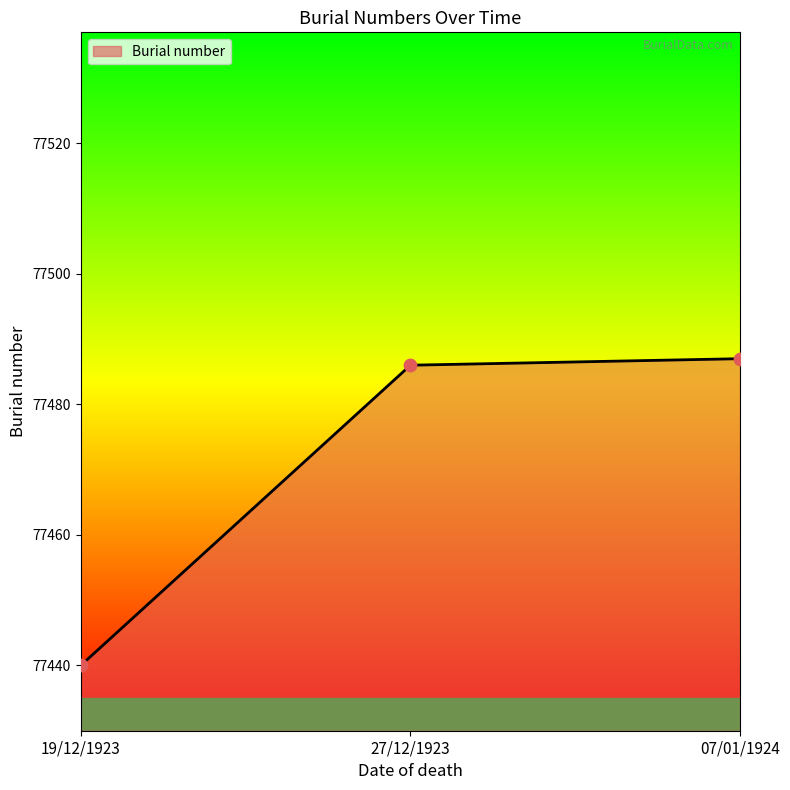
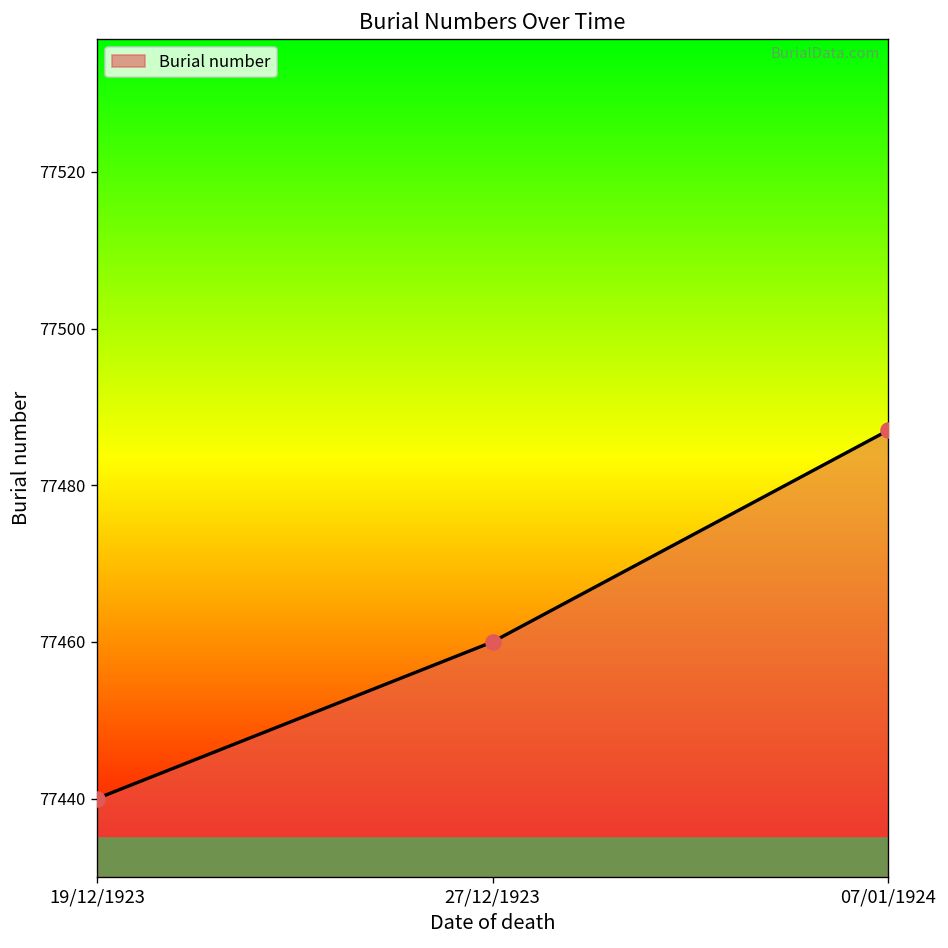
  {
    "19/12/1923": 77440,
-   "27/12/1923": 77486,
+   "27/12/1923": 77460,
    "07/01/1924": 77487
  }
